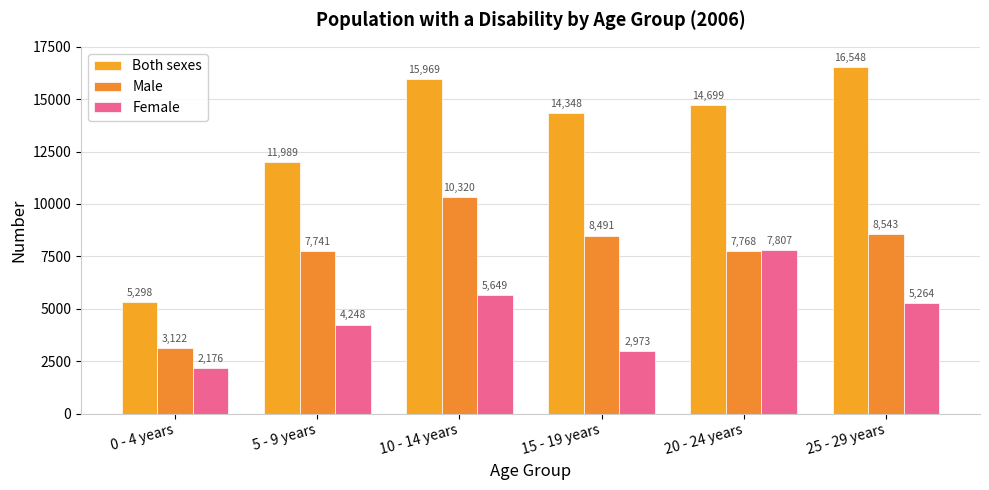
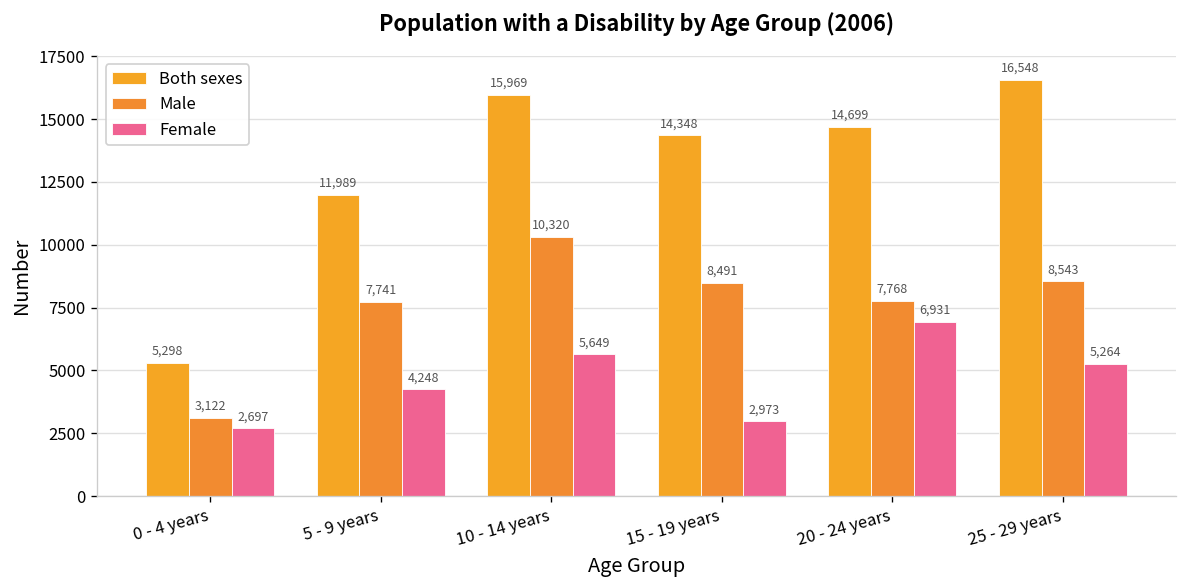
  {
    "Female": {
-     "0 - 4 years": "2,176",
+     "0 - 4 years": "2,697",
      "5 - 9 years": "4,248",
      "10 - 14 years": "5,649",
      "15 - 19 years": "2,973",
-     "20 - 24 years": "7,807",
+     "20 - 24 years": "6,931",
      "25 - 29 years": "5,264"
    }
  }
